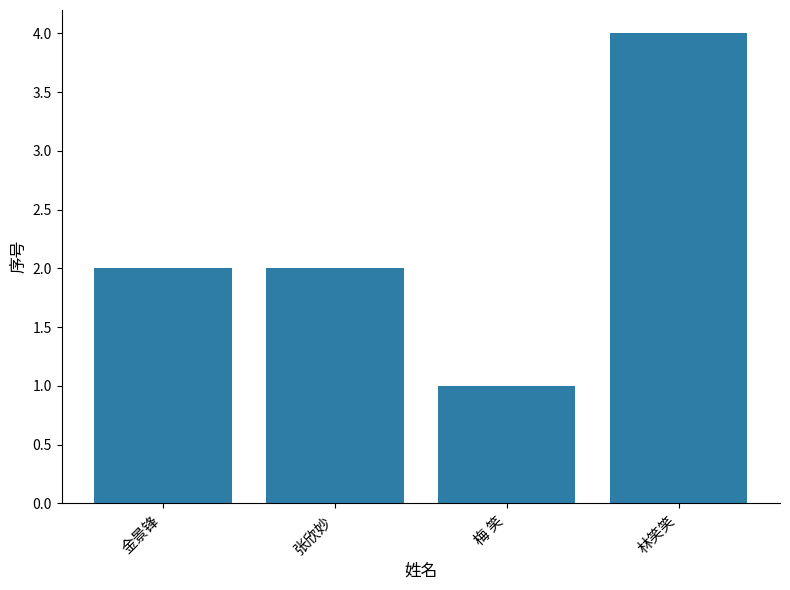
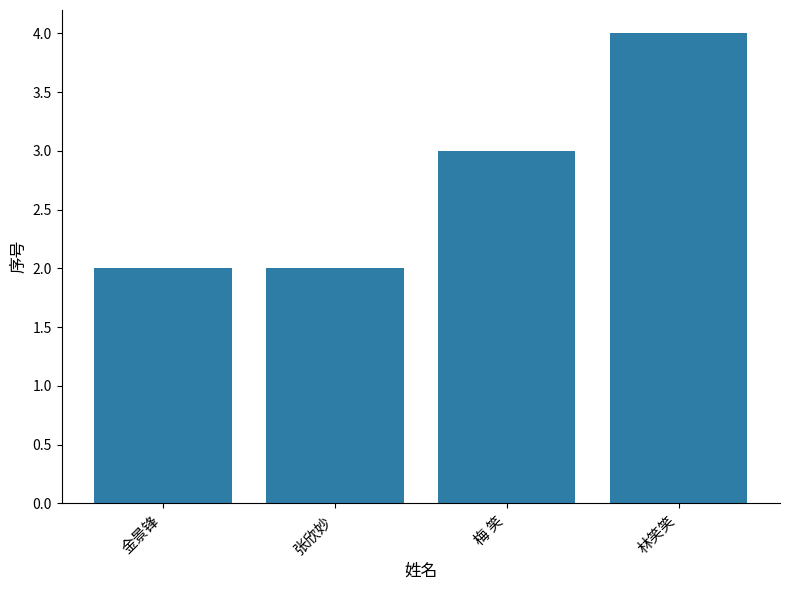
  {
    "金景锋": 2,
    "张欣妙": 2,
-   "梅 笑": 1,
+   "梅 笑": 3,
    "林笑笑": 4
  }
